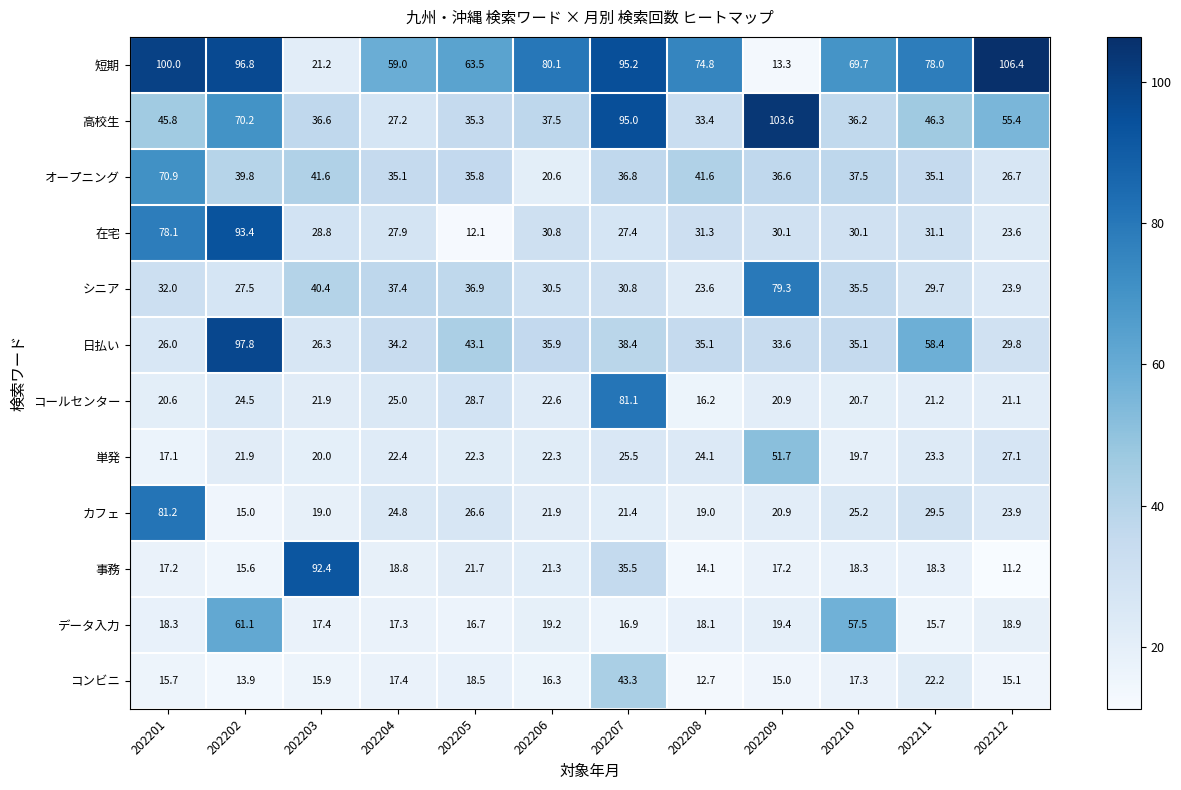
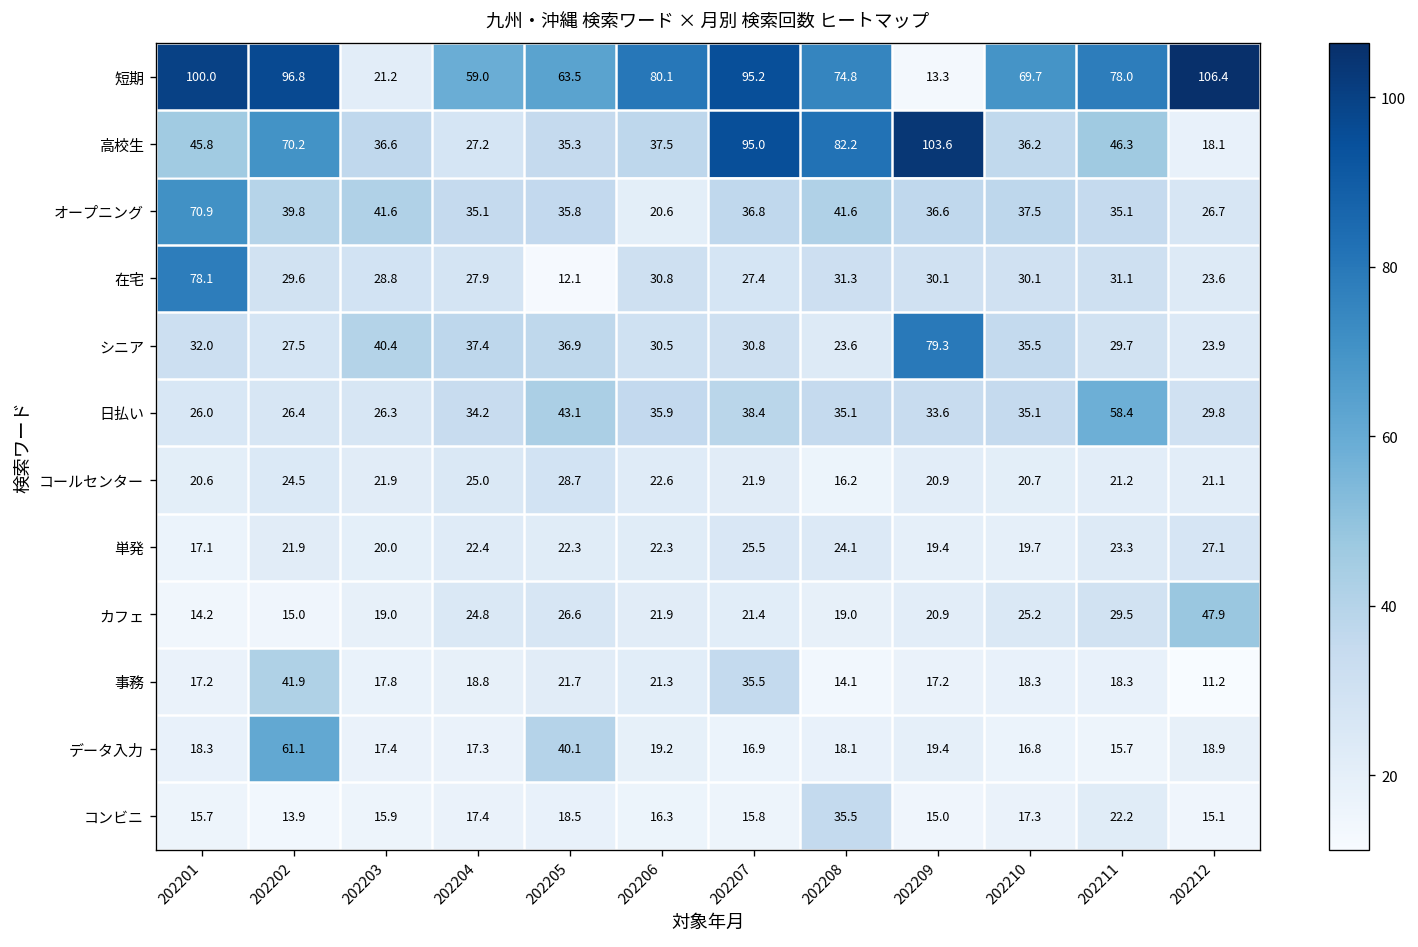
  {
    "短期": {
      "202201": 100.0,
      "202202": 96.8,
      "202203": 21.2,
      "202204": 59.0,
      "202205": 63.5,
      "202206": 80.1,
      "202207": 95.2,
      "202208": 74.8,
      "202209": 13.3,
      "202210": 69.7,
      "202211": 78.0,
      "202212": 106.4
    },
    "高校生": {
      "202201": 45.8,
      "202202": 70.2,
      "202203": 36.6,
      "202204": 27.2,
      "202205": 35.3,
      "202206": 37.5,
      "202207": 95.0,
-     "202208": 33.4,
+     "202208": 82.2,
      "202209": 103.6,
      "202210": 36.2,
      "202211": 46.3,
-     "202212": 55.4
+     "202212": 18.1
    },
    "オープニング": {
      "202201": 70.9,
      "202202": 39.8,
      "202203": 41.6,
      "202204": 35.1,
      "202205": 35.8,
      "202206": 20.6,
      "202207": 36.8,
      "202208": 41.6,
      "202209": 36.6,
      "202210": 37.5,
      "202211": 35.1,
      "202212": 26.7
    },
    "在宅": {
      "202201": 78.1,
-     "202202": 93.4,
+     "202202": 29.6,
      "202203": 28.8,
      "202204": 27.9,
      "202205": 12.1,
      "202206": 30.8,
      "202207": 27.4,
      "202208": 31.3,
      "202209": 30.1,
      "202210": 30.1,
      "202211": 31.1,
      "202212": 23.6
    },
    "シニア": {
      "202201": 32.0,
      "202202": 27.5,
      "202203": 40.4,
      "202204": 37.4,
      "202205": 36.9,
      "202206": 30.5,
      "202207": 30.8,
      "202208": 23.6,
      "202209": 79.3,
      "202210": 35.5,
      "202211": 29.7,
      "202212": 23.9
    },
    "日払い": {
      "202201": 26.0,
-     "202202": 97.8,
+     "202202": 26.4,
      "202203": 26.3,
      "202204": 34.2,
      "202205": 43.1,
      "202206": 35.9,
      "202207": 38.4,
      "202208": 35.1,
      "202209": 33.6,
      "202210": 35.1,
      "202211": 58.4,
      "202212": 29.8
    },
    "コールセンター": {
      "202201": 20.6,
      "202202": 24.5,
      "202203": 21.9,
      "202204": 25.0,
      "202205": 28.7,
      "202206": 22.6,
-     "202207": 81.1,
+     "202207": 21.9,
      "202208": 16.2,
      "202209": 20.9,
      "202210": 20.7,
      "202211": 21.2,
      "202212": 21.1
    },
    "単発": {
      "202201": 17.1,
      "202202": 21.9,
      "202203": 20.0,
      "202204": 22.4,
      "202205": 22.3,
      "202206": 22.3,
      "202207": 25.5,
      "202208": 24.1,
-     "202209": 51.7,
+     "202209": 19.4,
      "202210": 19.7,
      "202211": 23.3,
      "202212": 27.1
    },
    "カフェ": {
-     "202201": 81.2,
+     "202201": 14.2,
      "202202": 15.0,
      "202203": 19.0,
      "202204": 24.8,
      "202205": 26.6,
      "202206": 21.9,
      "202207": 21.4,
      "202208": 19.0,
      "202209": 20.9,
      "202210": 25.2,
      "202211": 29.5,
-     "202212": 23.9
+     "202212": 47.9
    },
    "事務": {
      "202201": 17.2,
-     "202202": 15.6,
-     "202203": 92.4,
+     "202202": 41.9,
+     "202203": 17.8,
      "202204": 18.8,
      "202205": 21.7,
      "202206": 21.3,
      "202207": 35.5,
      "202208": 14.1,
      "202209": 17.2,
      "202210": 18.3,
      "202211": 18.3,
      "202212": 11.2
    },
    "データ入力": {
      "202201": 18.3,
      "202202": 61.1,
      "202203": 17.4,
      "202204": 17.3,
-     "202205": 16.7,
+     "202205": 40.1,
      "202206": 19.2,
      "202207": 16.9,
      "202208": 18.1,
      "202209": 19.4,
-     "202210": 57.5,
+     "202210": 16.8,
      "202211": 15.7,
      "202212": 18.9
    },
    "コンビニ": {
      "202201": 15.7,
      "202202": 13.9,
      "202203": 15.9,
      "202204": 17.4,
      "202205": 18.5,
      "202206": 16.3,
-     "202207": 43.3,
-     "202208": 12.7,
+     "202207": 15.8,
+     "202208": 35.5,
      "202209": 15.0,
      "202210": 17.3,
      "202211": 22.2,
      "202212": 15.1
    }
  }
